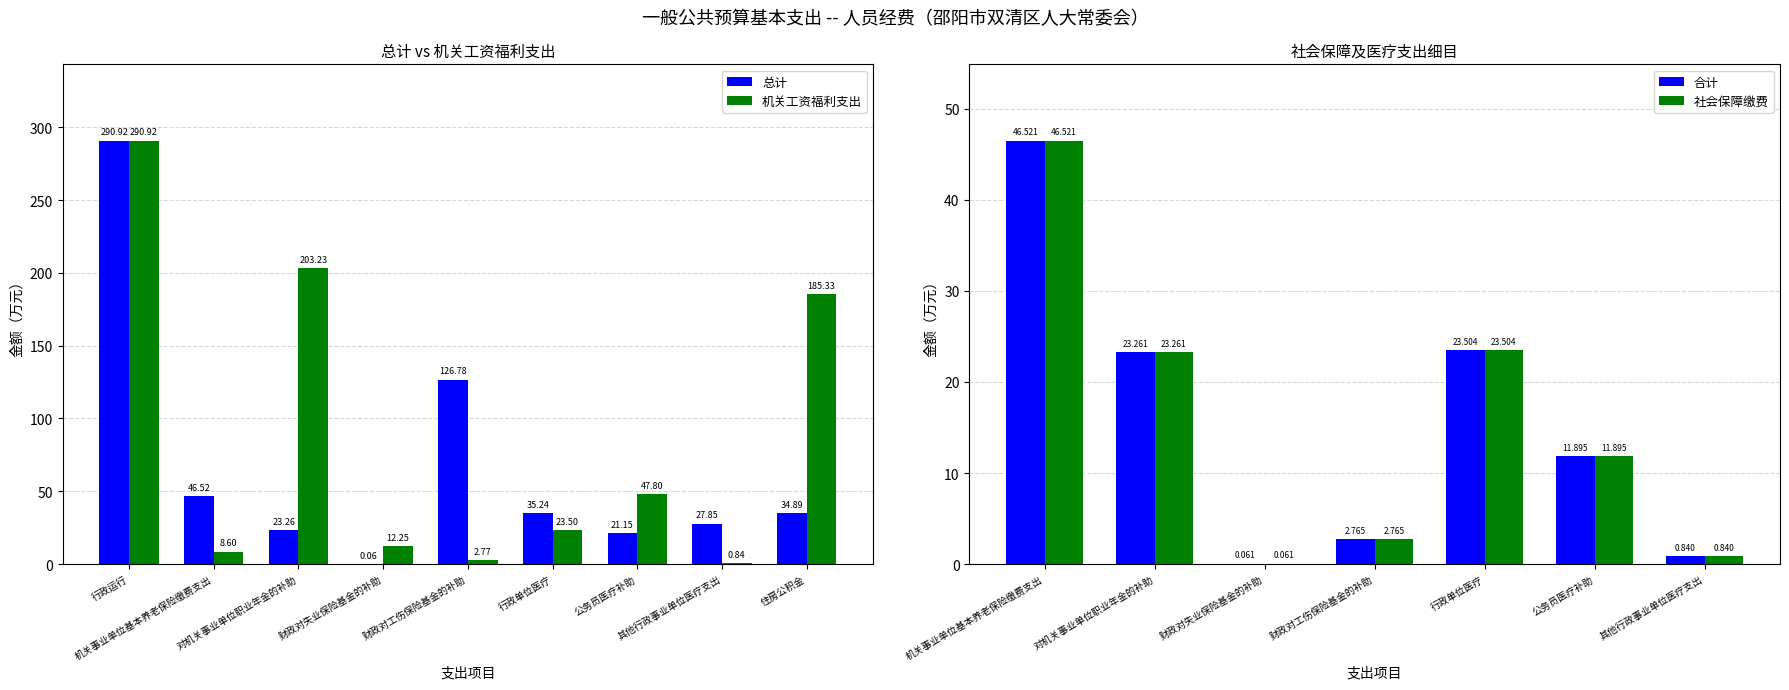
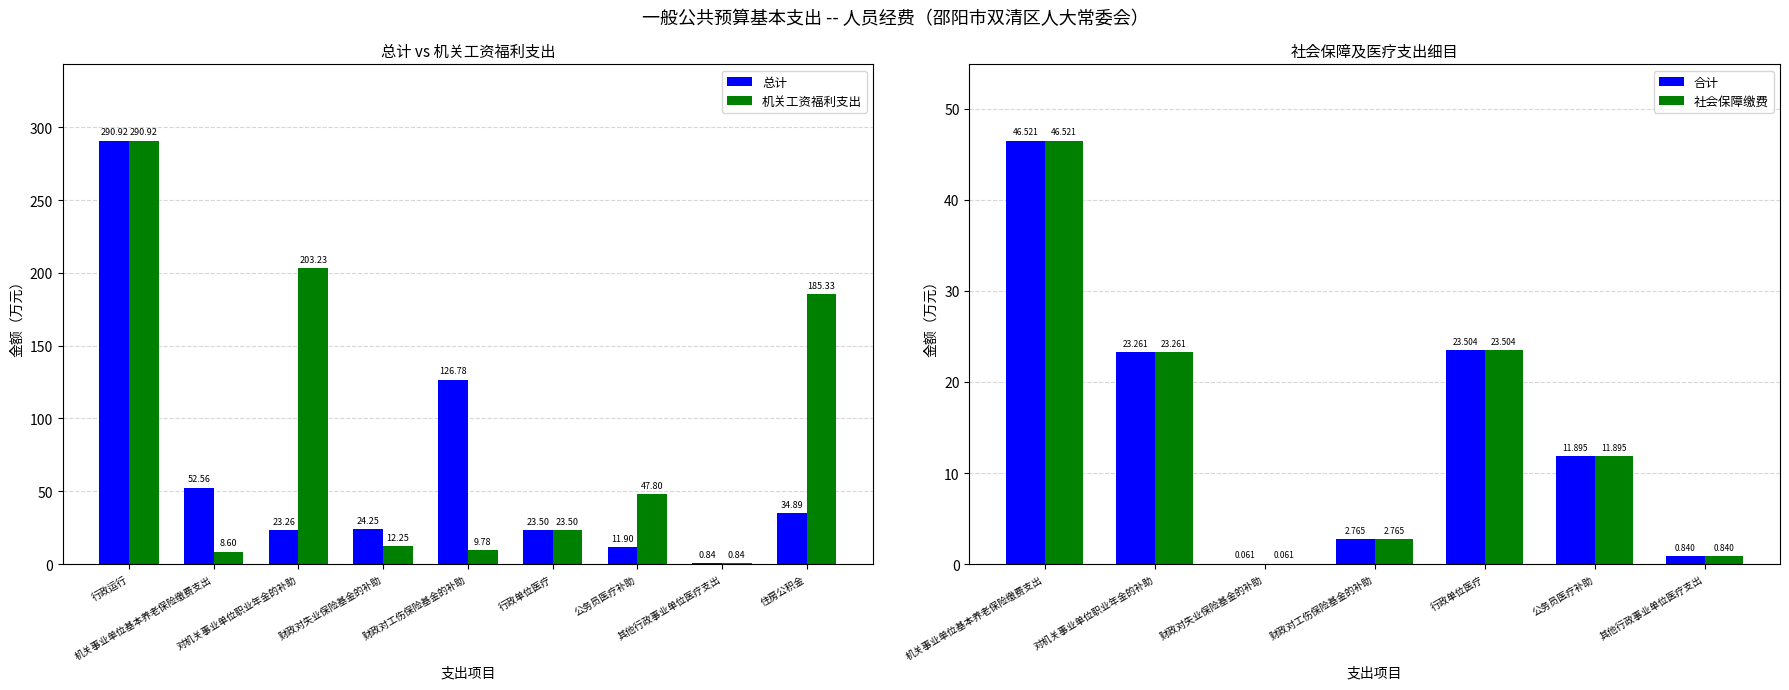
  {
    "总计 vs 机关工资福利支出": {
      "总计": {
        "行政运行": 290.92,
-       "机关事业单位基本养老保险缴费支出": 46.52,
+       "机关事业单位基本养老保险缴费支出": 52.56,
        "对机关事业单位职业年金的补助": 23.26,
-       "财政对失业保险基金的补助": 0.06,
+       "财政对失业保险基金的补助": 24.25,
        "财政对工伤保险基金的补助": 126.78,
-       "行政单位医疗": 35.24,
-       "公务员医疗补助": 21.15,
-       "其他行政事业单位医疗支出": 27.85,
+       "行政单位医疗": 23.50,
+       "公务员医疗补助": 11.90,
+       "其他行政事业单位医疗支出": 0.84,
        "住房公积金": 34.89
      },
      "机关工资福利支出": {
        "行政运行": 290.92,
        "机关事业单位基本养老保险缴费支出": 8.60,
        "对机关事业单位职业年金的补助": 203.23,
        "财政对失业保险基金的补助": 12.25,
-       "财政对工伤保险基金的补助": 2.77,
+       "财政对工伤保险基金的补助": 9.78,
        "行政单位医疗": 23.50,
        "公务员医疗补助": 47.80,
        "其他行政事业单位医疗支出": 0.84,
        "住房公积金": 185.33
      }
    },
    "社会保障及医疗支出细目": {
      "合计": {
        "机关事业单位基本养老保险缴费支出": 46.521,
        "对机关事业单位职业年金的补助": 23.261,
        "财政对失业保险基金的补助": 0.061,
        "财政对工伤保险基金的补助": 2.765,
        "行政单位医疗": 23.504,
        "公务员医疗补助": 11.895,
        "其他行政事业单位医疗支出": 0.840
      },
      "社会保障缴费": {
        "机关事业单位基本养老保险缴费支出": 46.521,
        "对机关事业单位职业年金的补助": 23.261,
        "财政对失业保险基金的补助": 0.061,
        "财政对工伤保险基金的补助": 2.765,
        "行政单位医疗": 23.504,
        "公务员医疗补助": 11.895,
        "其他行政事业单位医疗支出": 0.840
      }
    }
  }
